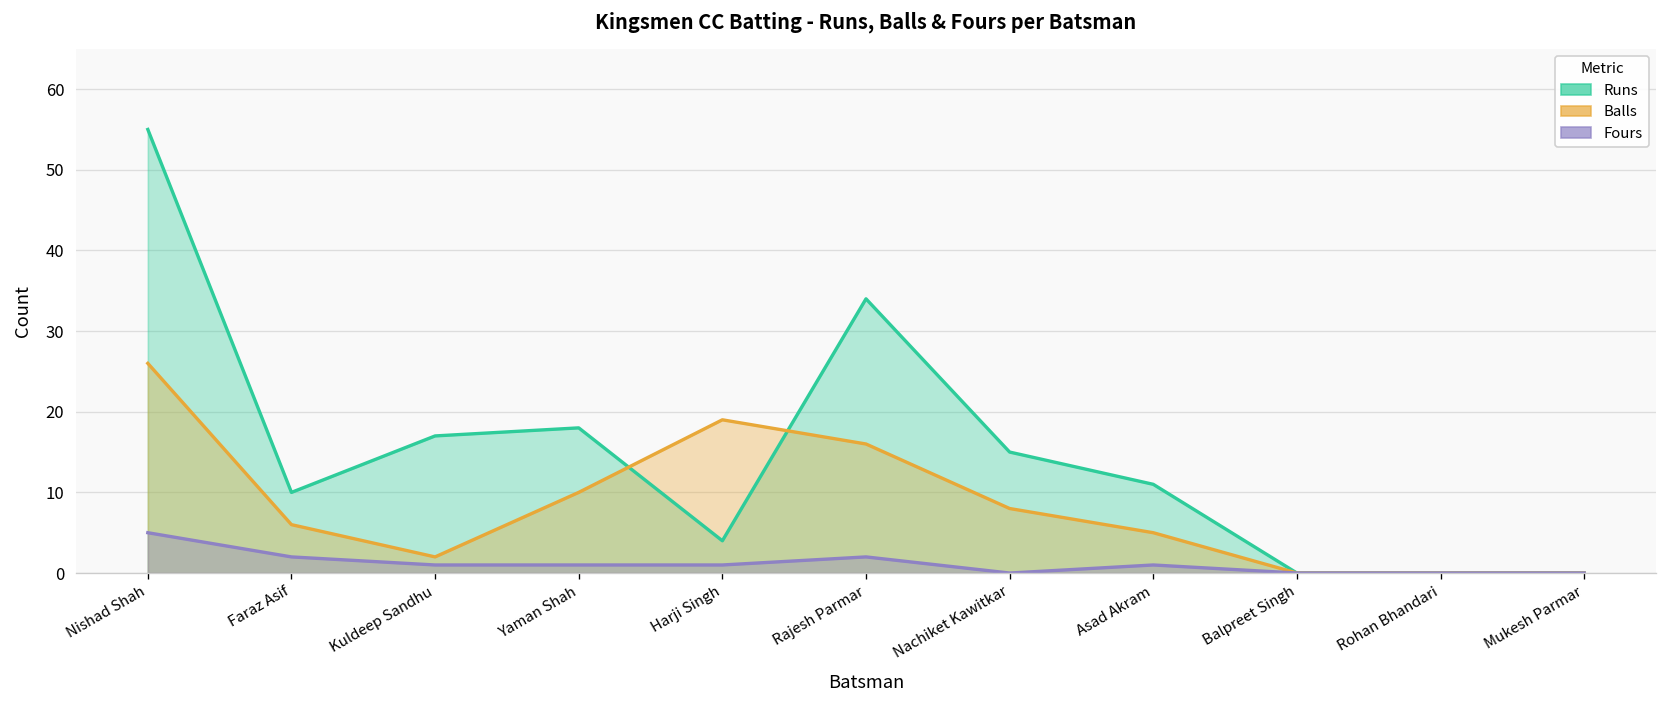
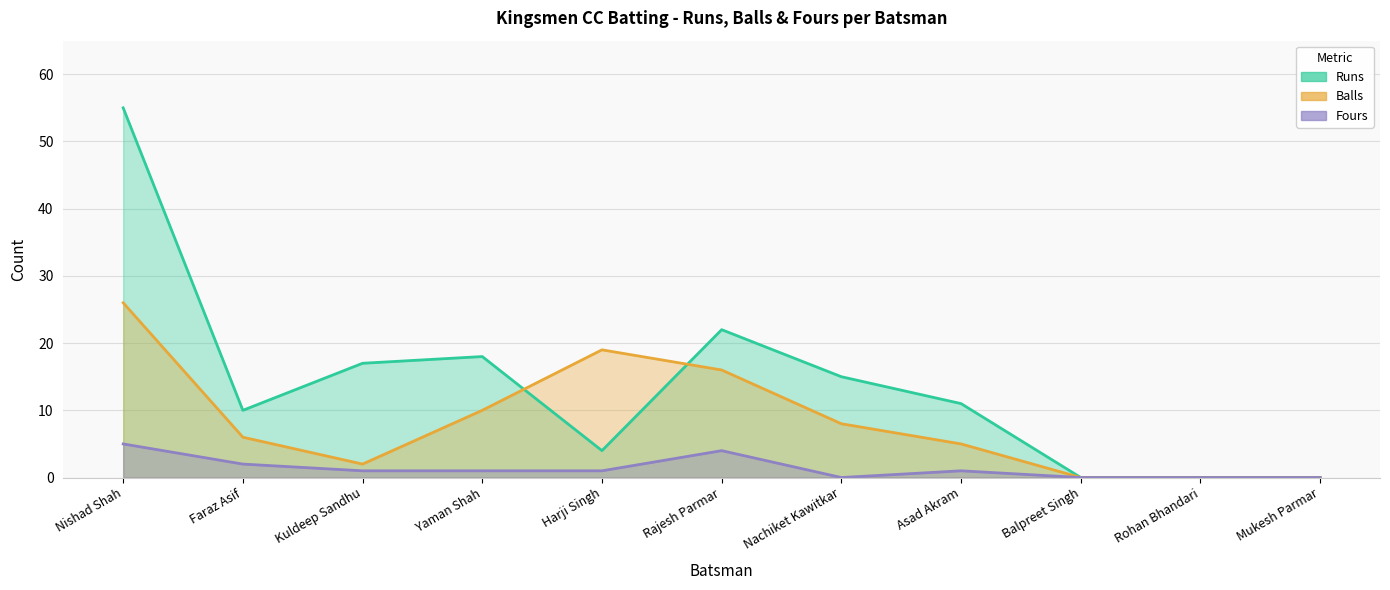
  {
    "Runs": {
      "Nishad Shah": 55,
      "Faraz Asif": 10,
      "Kuldeep Sandhu": 17,
      "Yaman Shah": 18,
      "Harji Singh": 4,
-     "Rajesh Parmar": 34,
+     "Rajesh Parmar": 22,
      "Nachiket Kawitkar": 15,
      "Asad Akram": 11
    },
    "Balls": {
      "Nishad Shah": 26,
      "Faraz Asif": 6,
      "Kuldeep Sandhu": 2,
      "Yaman Shah": 10,
      "Harji Singh": 19,
      "Rajesh Parmar": 16,
      "Nachiket Kawitkar": 8,
      "Asad Akram": 5
    },
    "Fours": {
      "Nishad Shah": 5,
      "Faraz Asif": 2,
      "Kuldeep Sandhu": 1,
      "Yaman Shah": 1,
      "Harji Singh": 1,
-     "Rajesh Parmar": 2,
+     "Rajesh Parmar": 4,
      "Nachiket Kawitkar": 0,
      "Asad Akram": 1
    }
  }
